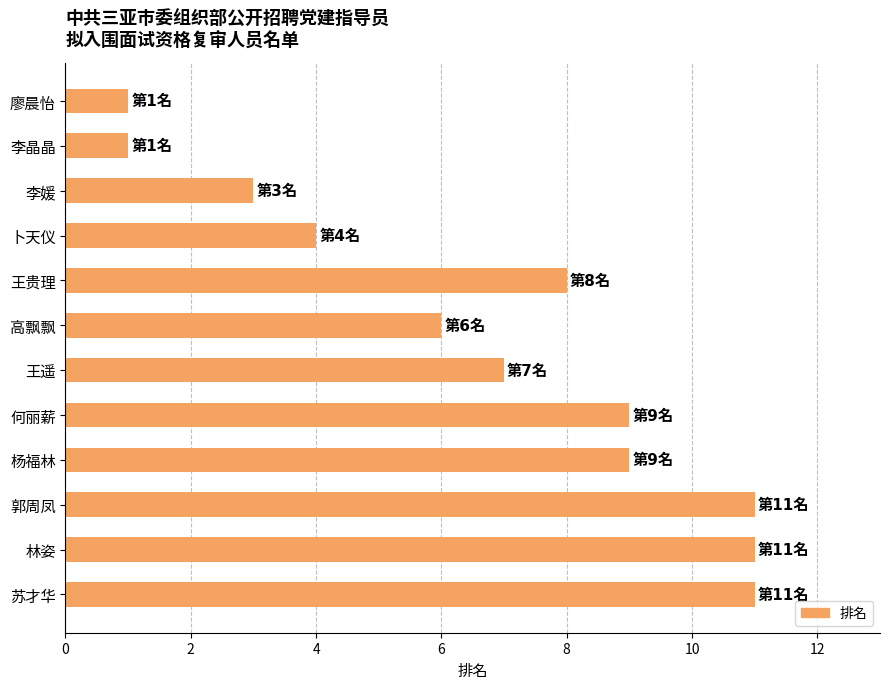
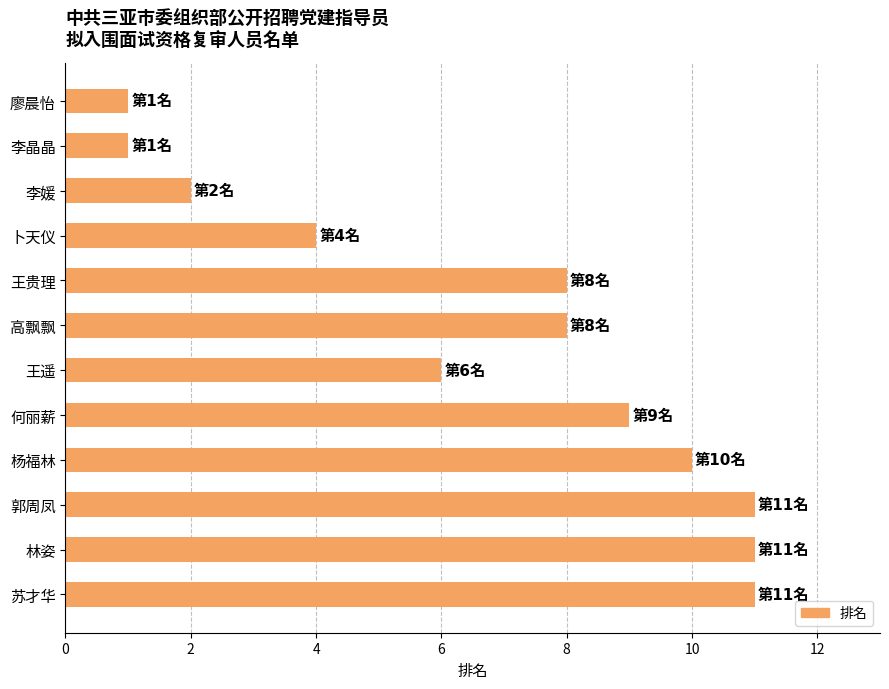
  {
-   "李媛": "3名",
-   "高飘飘": "6名",
-   "王遥": "7名",
-   "杨福林": "9名"
+   "李媛": "2名",
+   "高飘飘": "8名",
+   "王遥": "6名",
+   "杨福林": "10名"
  }
